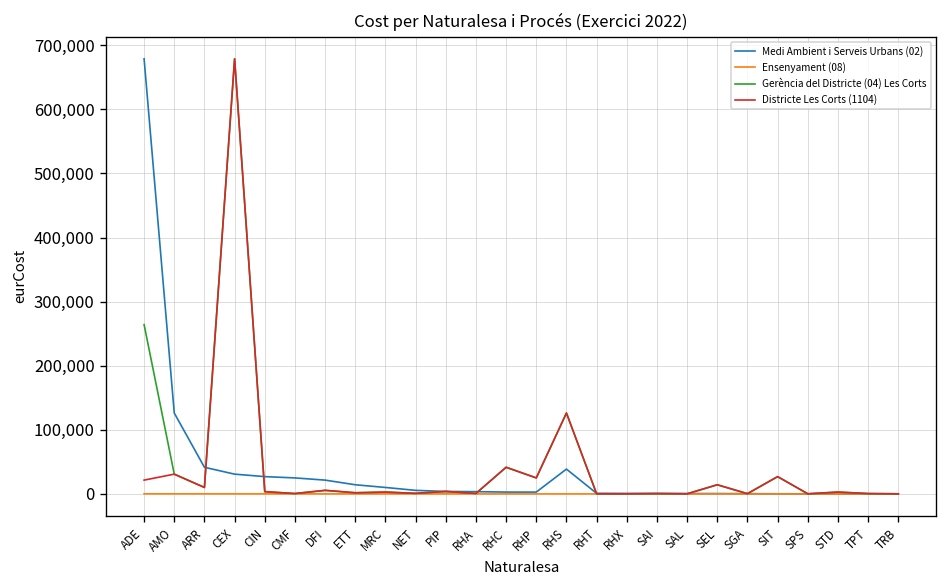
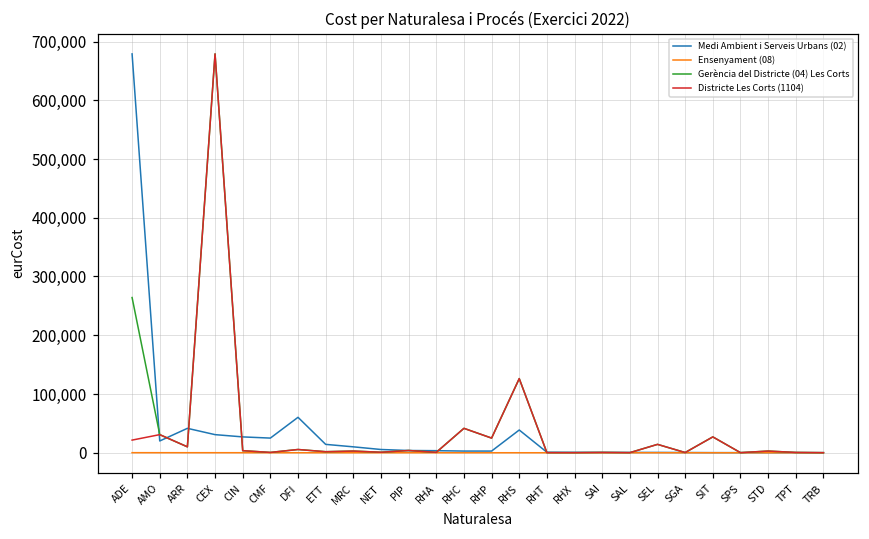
  {
    "Medi Ambient i Serveis Urbans (02)": {
      "ADE": "680,000",
-     "AMO": "130,000",
+     "AMO": "20,000",
      "ARR": "40,000",
      "CEX": "30,000",
      "CIN": "30,000",
      "CMF": "20,000",
-     "DFI": "20,000",
+     "DFI": "60,000",
      "ETT": "10,000",
      "MRC": "10,000",
      "RHS": "40,000"
    },
    "Ensenyament (08)": {
      "ADE": "0",
      "AMO": "0",
      "ARR": "0",
      "CEX": "0",
      "DFI": "0",
      "RHS": "0"
    },
    "Gerència del Districte (04) Les Corts": {
      "ADE": "260,000"
    },
    "Districte Les Corts (1104)": {
      "ADE": "20,000"
    }
  }
